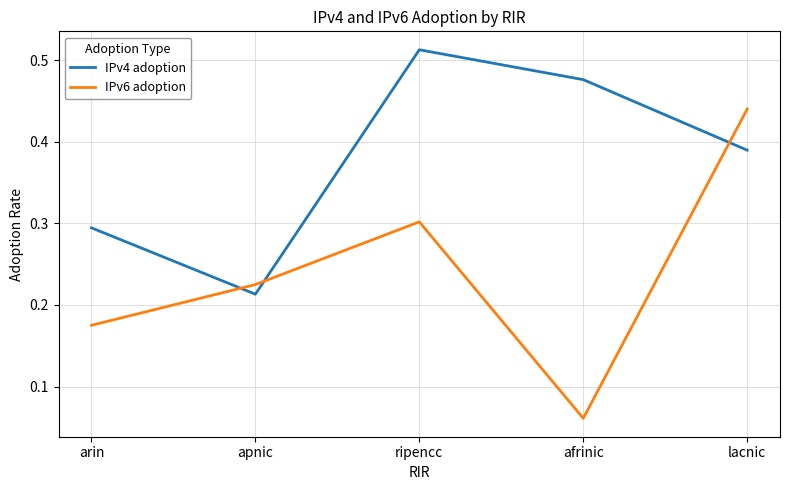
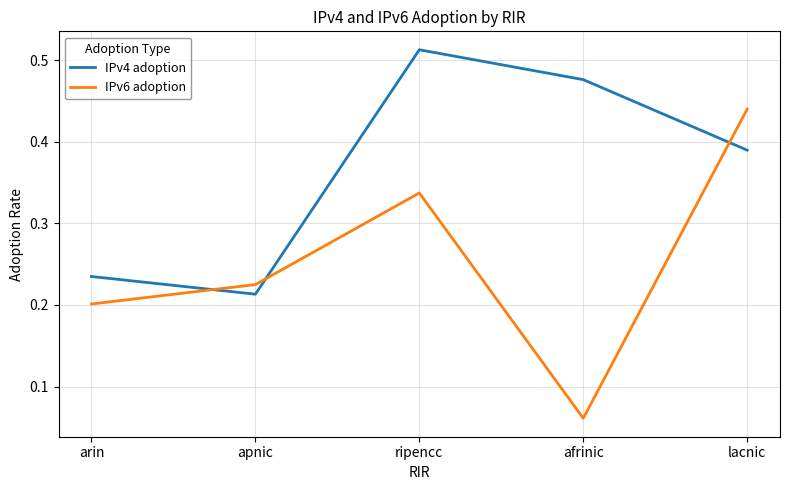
  {
    "IPv4 adoption": {
-     "arin": 0.29,
+     "arin": 0.23,
      "apnic": 0.21,
      "ripencc": 0.51,
      "afrinic": 0.48,
      "lacnic": 0.39
    },
    "IPv6 adoption": {
-     "arin": 0.18,
+     "arin": 0.20,
      "apnic": 0.23,
-     "ripencc": 0.30,
+     "ripencc": 0.34,
      "afrinic": 0.06,
      "lacnic": 0.44
    }
  }
